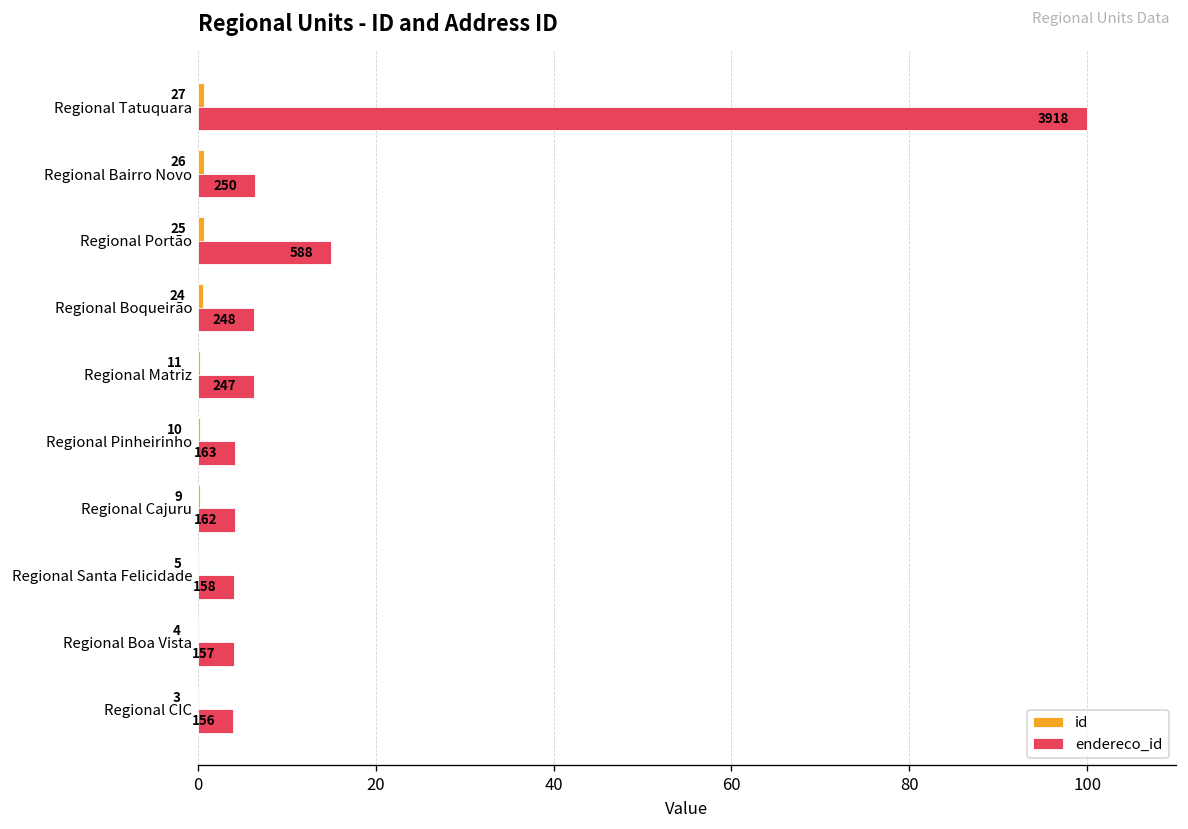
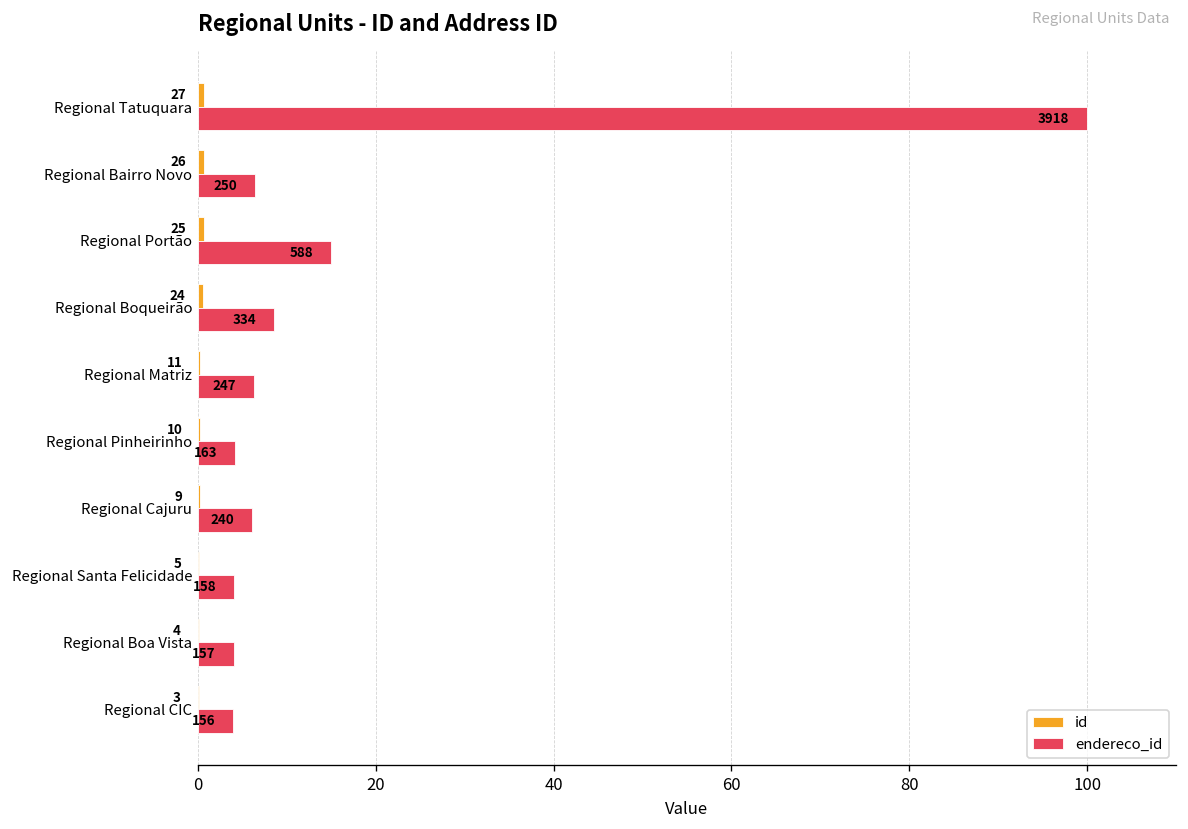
  {
    "endereco_id": {
-     "Regional Boqueirão": 248,
-     "Regional Cajuru": 162
+     "Regional Boqueirão": 334,
+     "Regional Cajuru": 240
    }
  }
